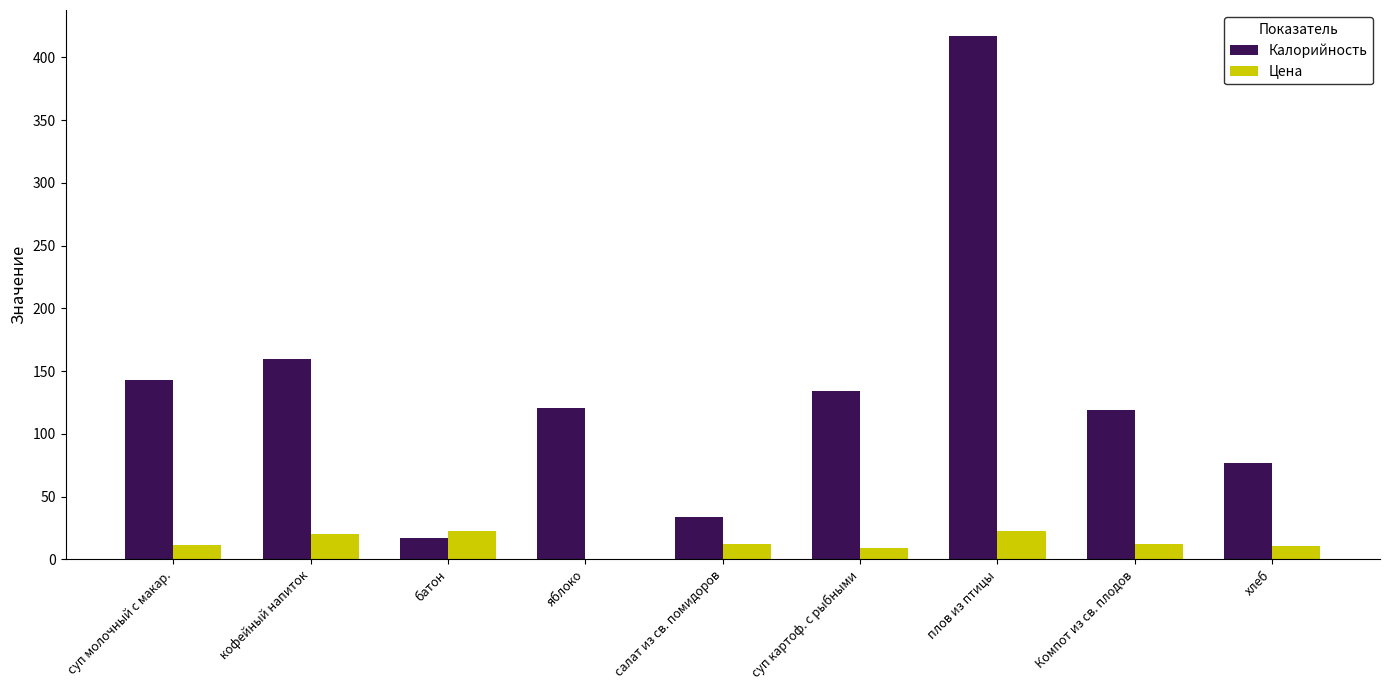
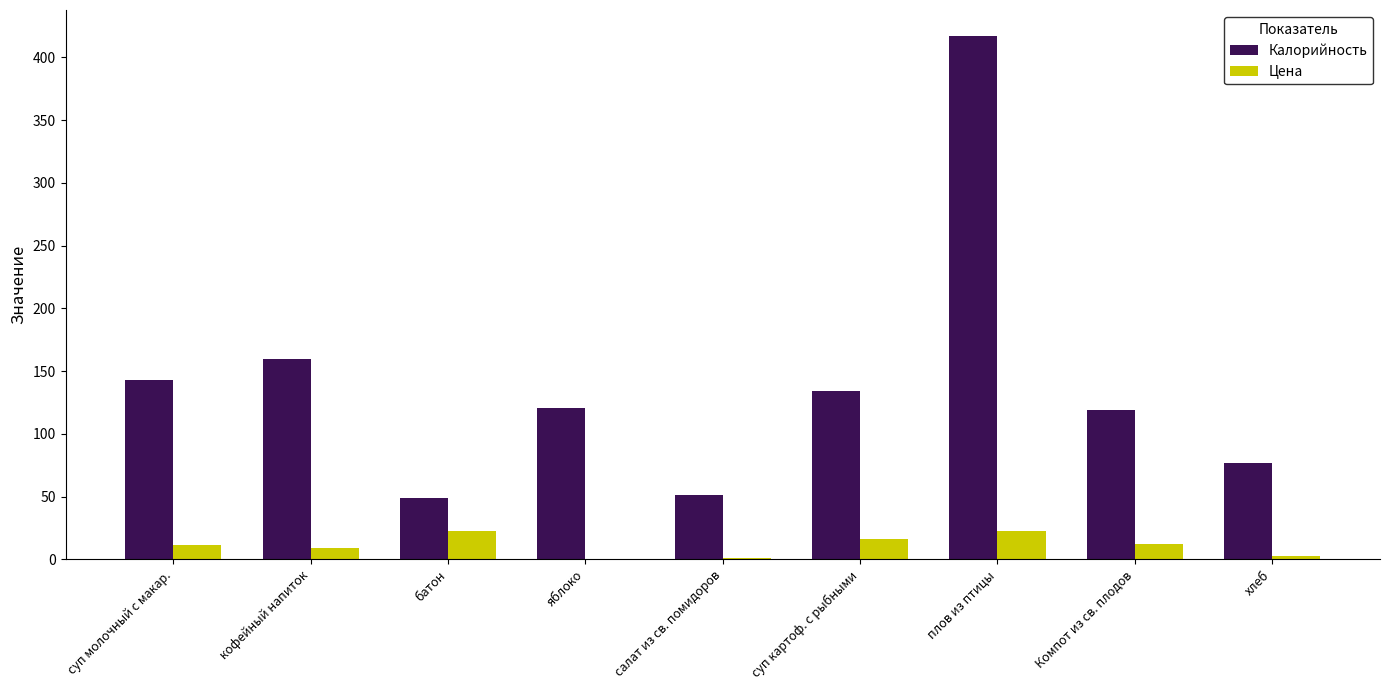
  {
    "Калорийность": {
      "суп молочный с макар.": 143,
      "кофейный напиток": 160,
-     "батон": 17,
+     "батон": 49,
      "яблоко": 121,
-     "салат из св. помидоров": 34,
+     "салат из св. помидоров": 51,
      "суп картоф. с рыбными": 134,
      "плов из птицы": 417,
      "Компот из св. плодов": 119,
      "хлеб": 77
    },
    "Цена": {
      "суп молочный с макар.": 12,
-     "кофейный напиток": 20,
+     "кофейный напиток": 9,
      "батон": 22,
      "яблоко": 0,
-     "салат из св. помидоров": 13,
-     "суп картоф. с рыбными": 9,
+     "салат из св. помидоров": 1,
+     "суп картоф. с рыбными": 16,
      "плов из птицы": 23,
      "Компот из св. плодов": 12,
-     "хлеб": 11
+     "хлеб": 3
    }
  }
